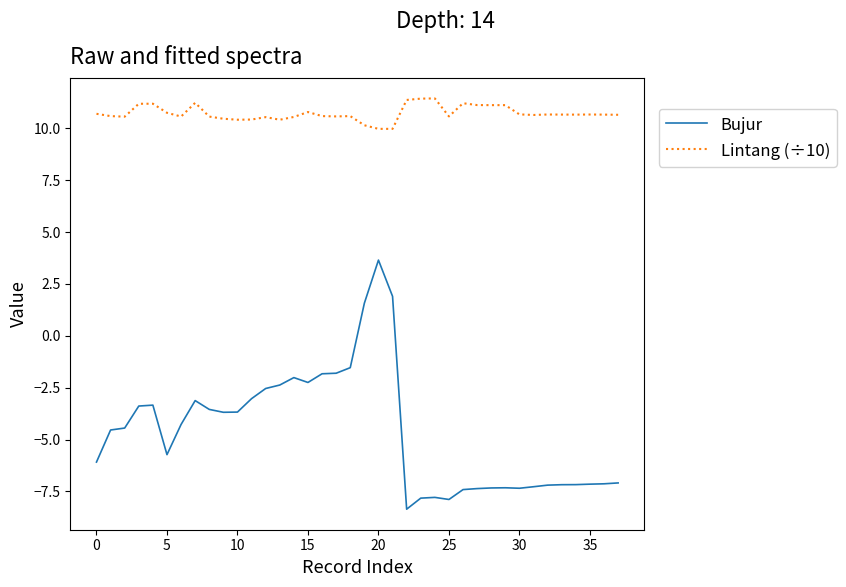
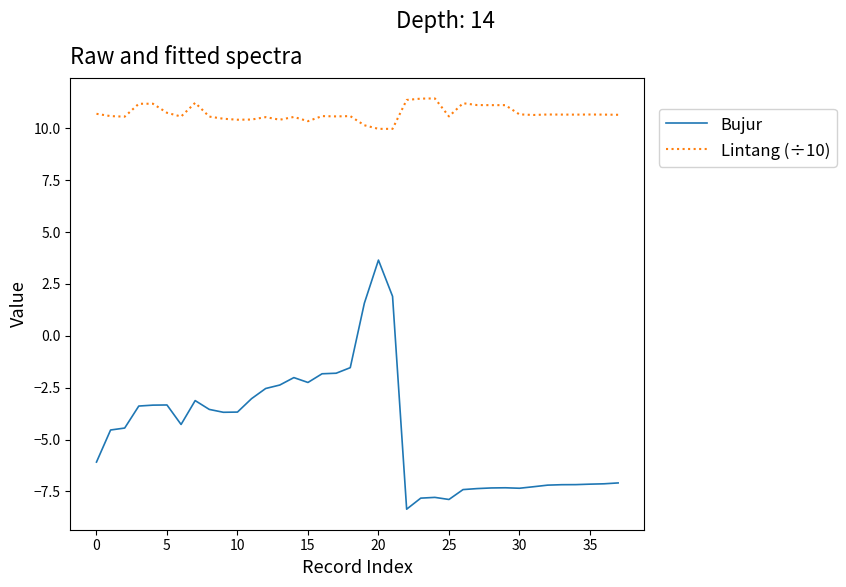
  {
    "Bujur": {
      "0": -6.1,
-     "5": -5.7,
+     "5": -3.3,
      "10": -3.7,
      "15": -2.2,
      "20": 3.6,
      "25": -7.9,
      "30": -7.3,
      "35": -7.2
    },
    "Lintang (÷10)": {
      "0": 10.7,
      "5": 10.7,
      "10": 10.4,
-     "15": 10.8,
+     "15": 10.3,
      "20": 10.0,
      "25": 10.6,
      "30": 10.7,
      "35": 10.7
    }
  }
